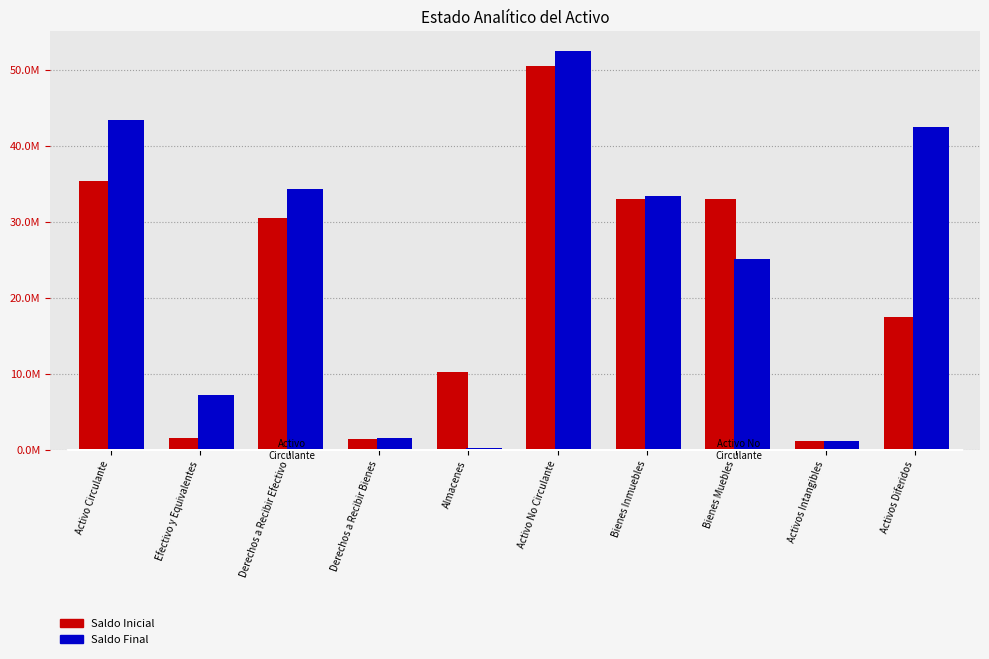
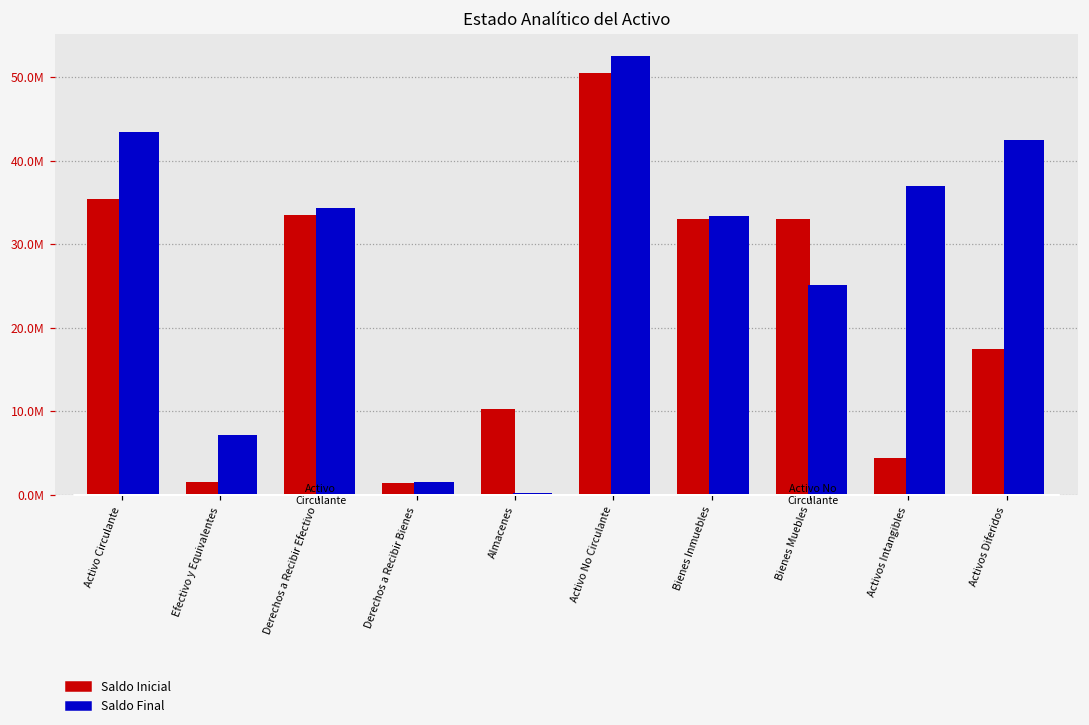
  {
    "Saldo Inicial": {
      "Activo Circulante": 35000000,
      "Efectivo y Equivalentes": 2000000,
-     "Derechos a Recibir Efectivo": 30000000,
+     "Derechos a Recibir Efectivo": 33000000,
      "Derechos a Recibir Bienes": 1000000,
      "Almacenes": 10000000,
      "Activo No Circulante": 50000000,
      "Bienes Inmuebles": 33000000,
      "Bienes Muebles": 33000000,
-     "Activos Intangibles": 1000000,
+     "Activos Intangibles": 4000000,
      "Activos Diferidos": 17000000
    },
    "Saldo Final": {
      "Activo Circulante": 43000000,
      "Efectivo y Equivalentes": 7000000,
      "Derechos a Recibir Efectivo": 34000000,
      "Derechos a Recibir Bienes": 2000000,
      "Activo No Circulante": 52000000,
      "Bienes Inmuebles": 33000000,
      "Bienes Muebles": 25000000,
-     "Activos Intangibles": 1000000,
+     "Activos Intangibles": 37000000,
      "Activos Diferidos": 42000000
    }
  }
